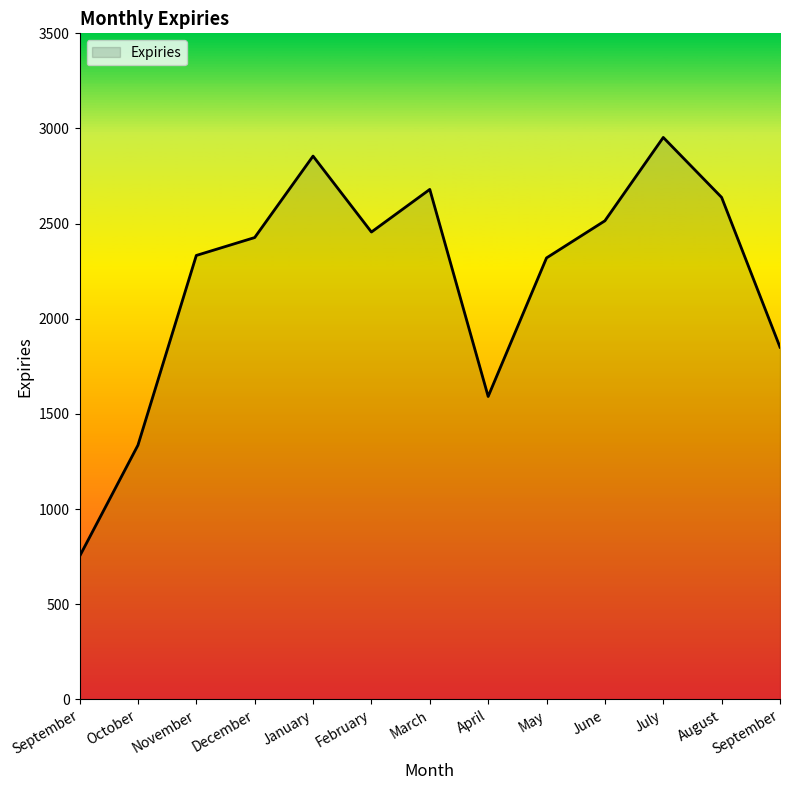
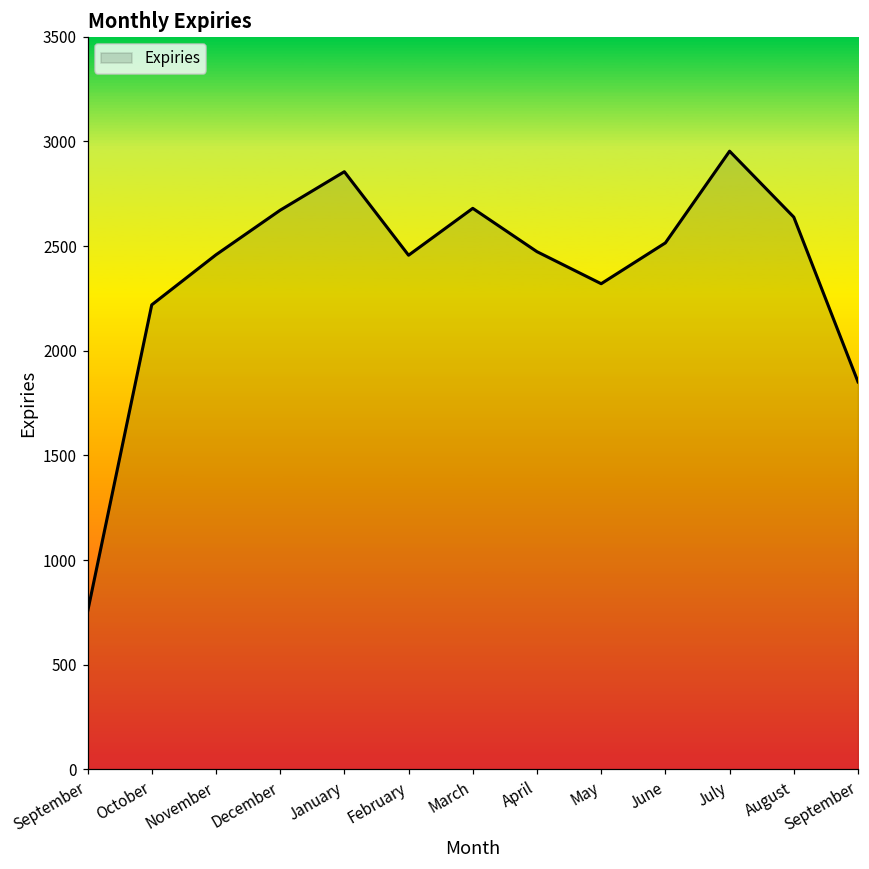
  {
-   "October": 1340,
-   "November": 2330,
-   "December": 2430,
+   "October": 2220,
+   "November": 2460,
+   "December": 2670,
    "January": 2860,
    "February": 2460,
    "March": 2680,
-   "April": 1590,
+   "April": 2470,
    "May": 2320,
    "June": 2520,
    "July": 2950,
    "August": 2640
  }
